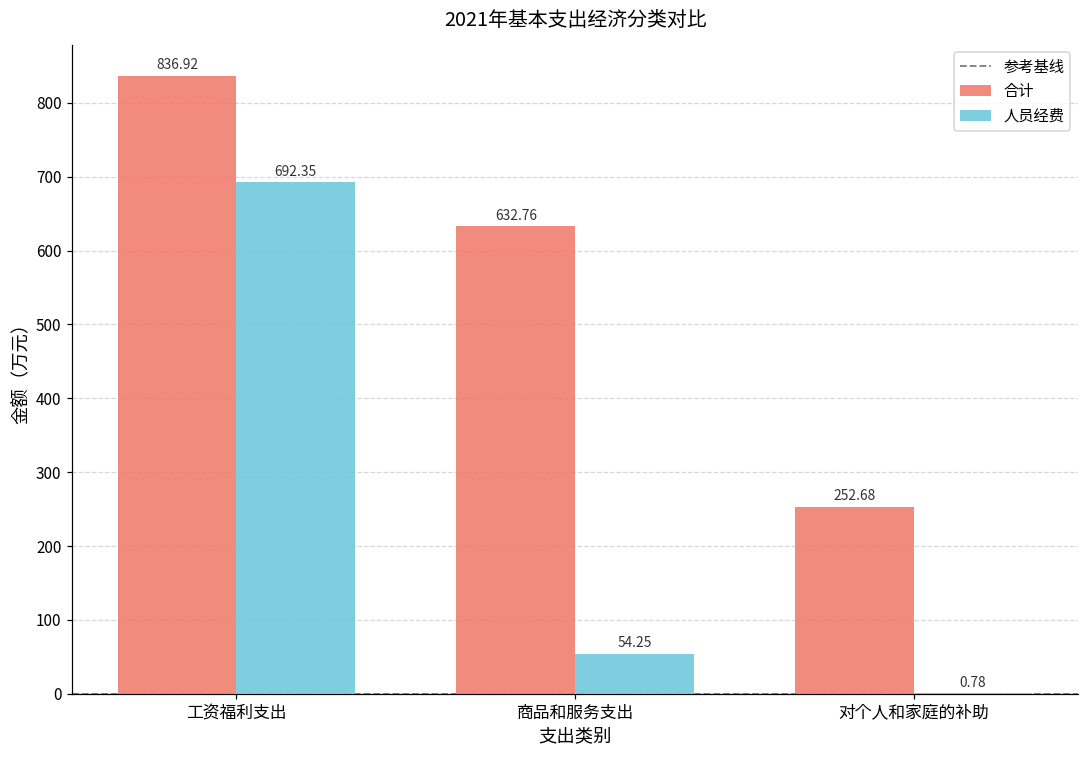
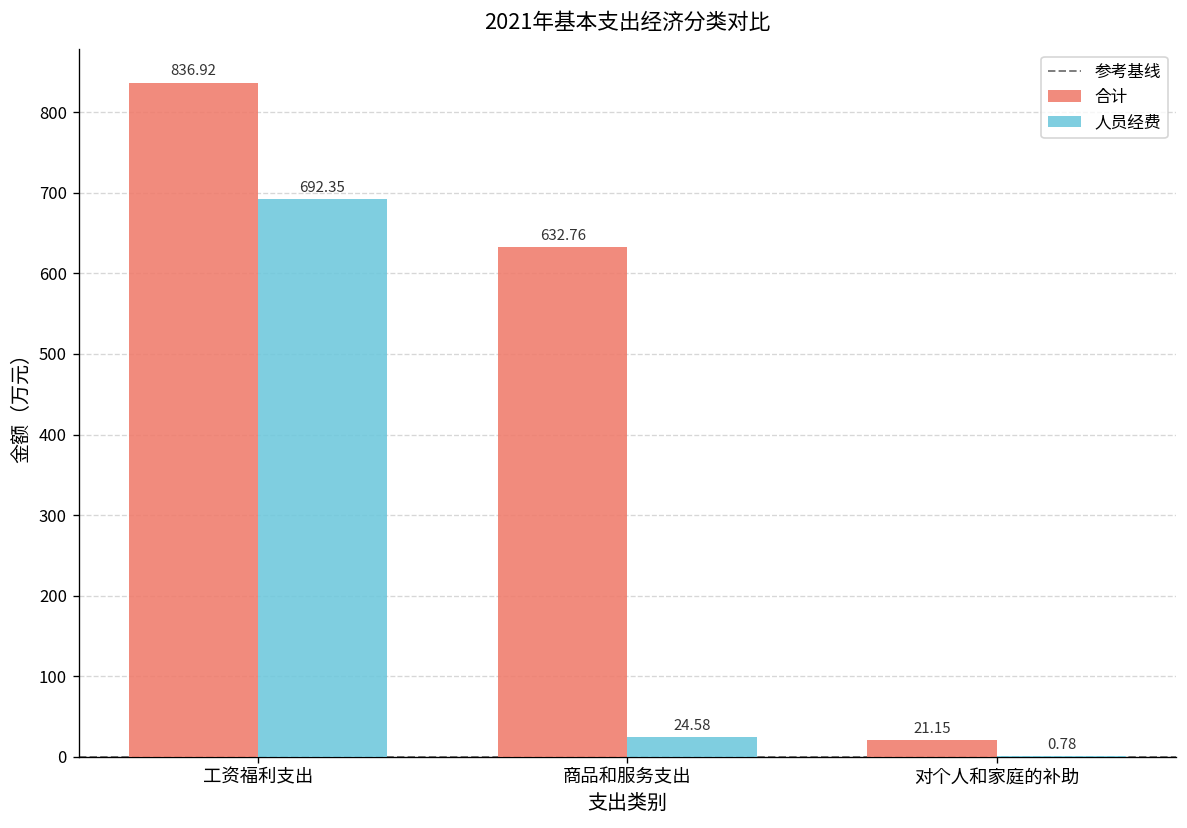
  {
    "合计": {
      "工资福利支出": 836.92,
      "商品和服务支出": 632.76,
-     "对个人和家庭的补助": 252.68
+     "对个人和家庭的补助": 21.15
    },
    "人员经费": {
      "工资福利支出": 692.35,
-     "商品和服务支出": 54.25,
+     "商品和服务支出": 24.58,
      "对个人和家庭的补助": 0.78
    }
  }
